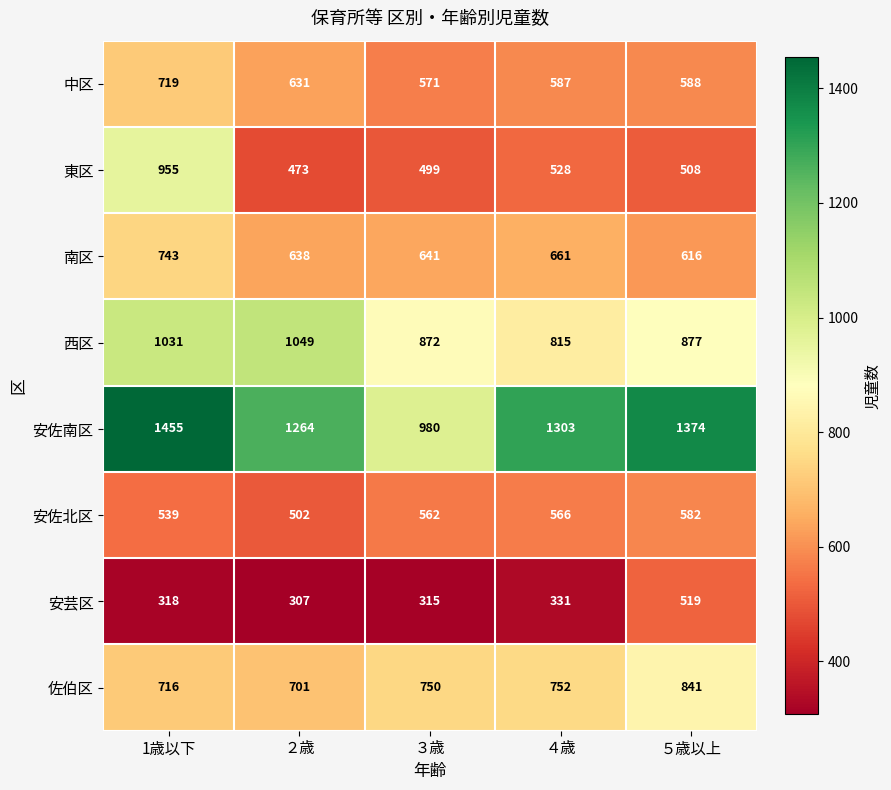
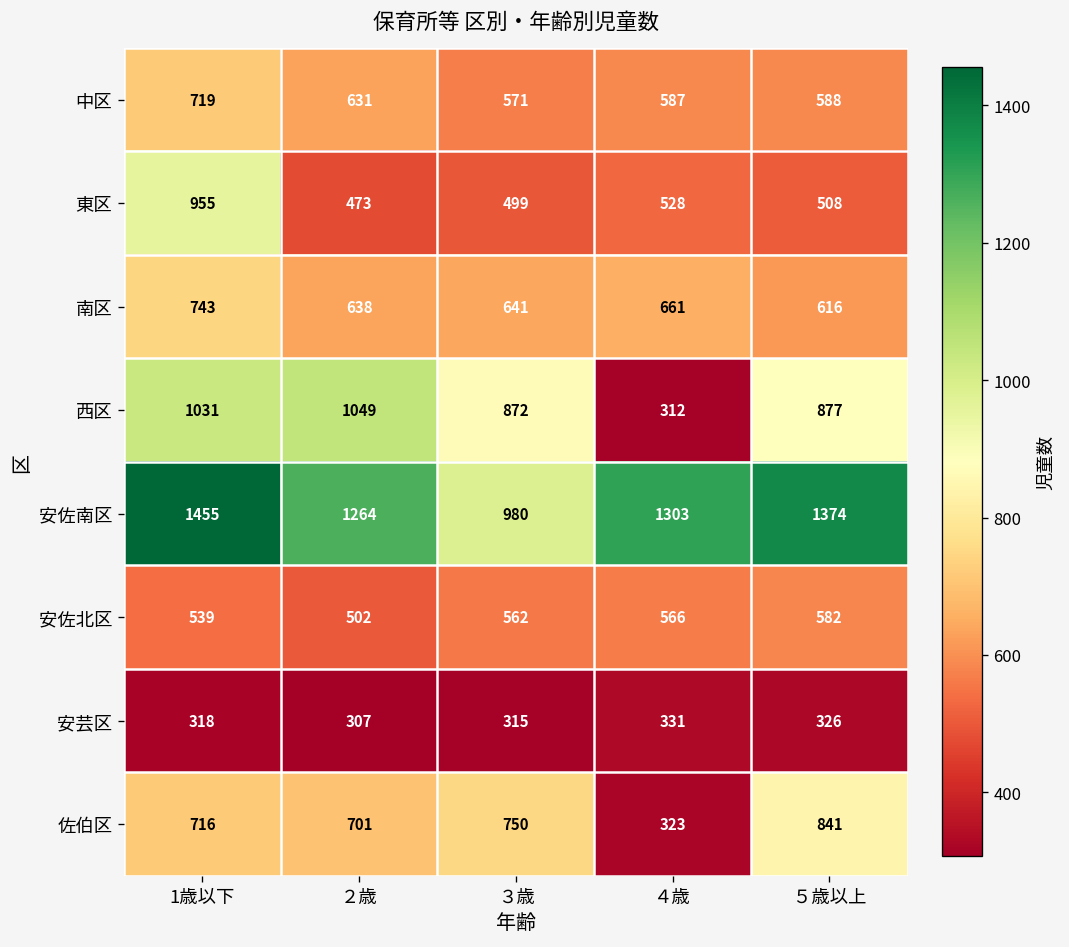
  {
    "中区": {
      "1歳以下": 719,
      "２歳": 631,
      "３歳": 571,
      "４歳": 587,
      "５歳以上": 588
    },
    "東区": {
      "1歳以下": 955,
      "２歳": 473,
      "３歳": 499,
      "４歳": 528,
      "５歳以上": 508
    },
    "南区": {
      "1歳以下": 743,
      "２歳": 638,
      "３歳": 641,
      "４歳": 661,
      "５歳以上": 616
    },
    "西区": {
      "1歳以下": 1031,
      "２歳": 1049,
      "３歳": 872,
-     "４歳": 815,
+     "４歳": 312,
      "５歳以上": 877
    },
    "安佐南区": {
      "1歳以下": 1455,
      "２歳": 1264,
      "３歳": 980,
      "４歳": 1303,
      "５歳以上": 1374
    },
    "安佐北区": {
      "1歳以下": 539,
      "２歳": 502,
      "３歳": 562,
      "４歳": 566,
      "５歳以上": 582
    },
    "安芸区": {
      "1歳以下": 318,
      "２歳": 307,
      "３歳": 315,
      "４歳": 331,
-     "５歳以上": 519
+     "５歳以上": 326
    },
    "佐伯区": {
      "1歳以下": 716,
      "２歳": 701,
      "３歳": 750,
-     "４歳": 752,
+     "４歳": 323,
      "５歳以上": 841
    }
  }
